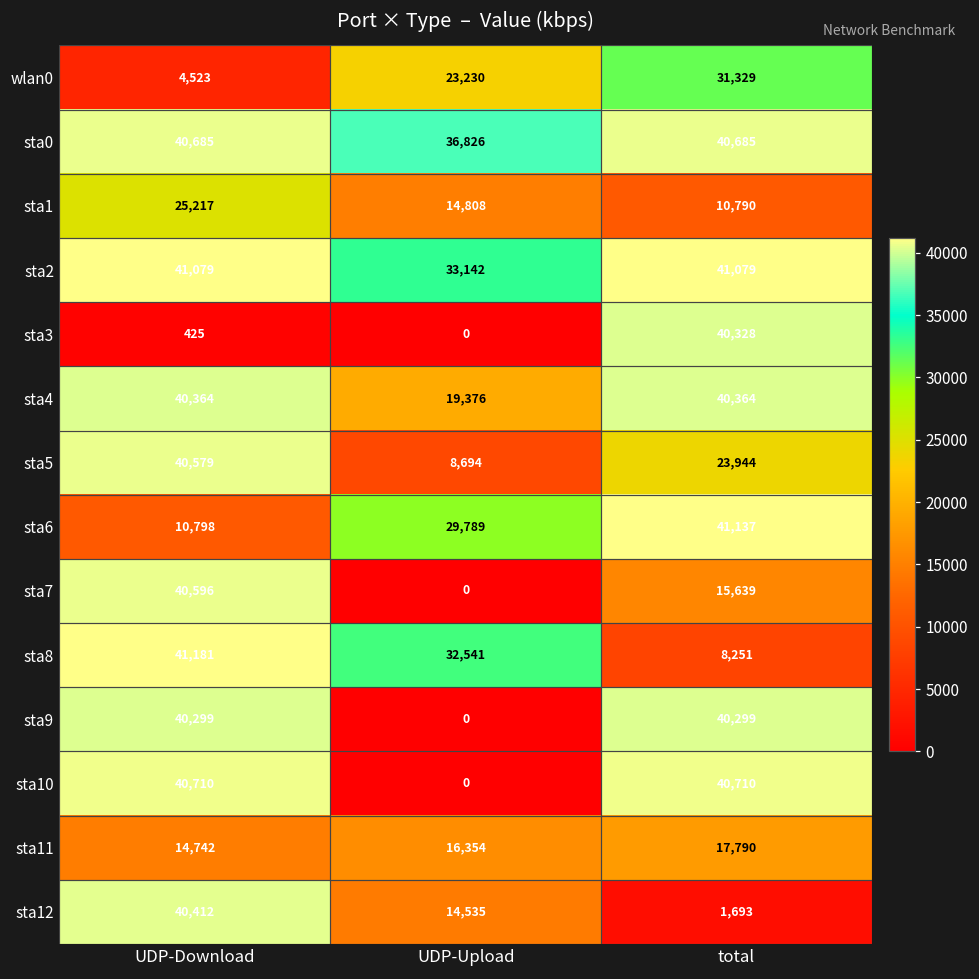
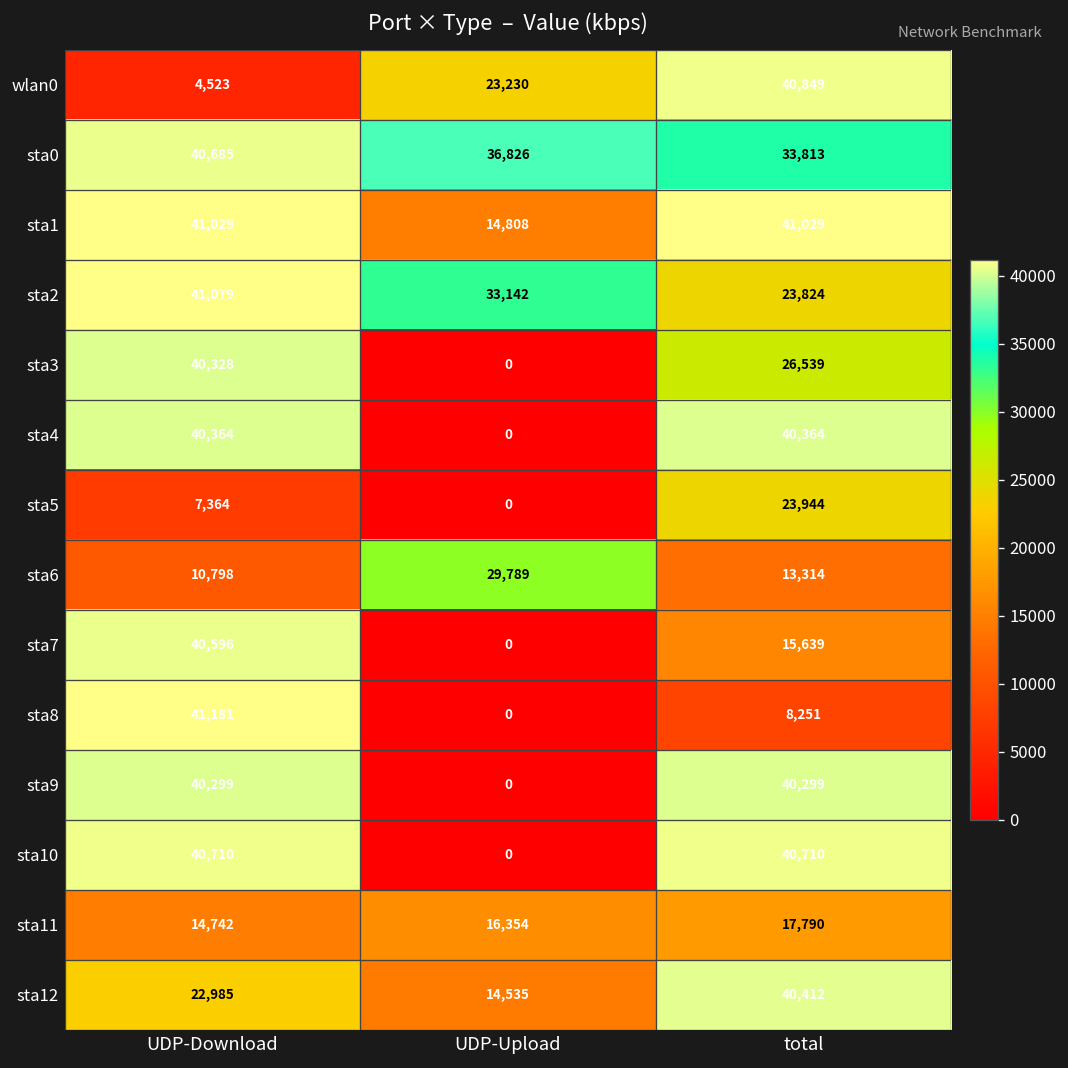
  {
    "wlan0": {
      "UDP-Download": "4,523",
      "UDP-Upload": "23,230",
-     "total": "31,329"
+     "total": "40,849"
    },
    "sta0": {
      "UDP-Download": "40,685",
      "UDP-Upload": "36,826",
-     "total": "40,685"
+     "total": "33,813"
    },
    "sta1": {
-     "UDP-Download": "25,217",
+     "UDP-Download": "41,029",
      "UDP-Upload": "14,808",
-     "total": "10,790"
+     "total": "41,029"
    },
    "sta2": {
      "UDP-Download": "41,079",
      "UDP-Upload": "33,142",
-     "total": "41,079"
+     "total": "23,824"
    },
    "sta3": {
-     "UDP-Download": "425",
+     "UDP-Download": "40,328",
      "UDP-Upload": "0",
-     "total": "40,328"
+     "total": "26,539"
    },
    "sta4": {
      "UDP-Download": "40,364",
-     "UDP-Upload": "19,376",
+     "UDP-Upload": "0",
      "total": "40,364"
    },
    "sta5": {
-     "UDP-Download": "40,579",
-     "UDP-Upload": "8,694",
+     "UDP-Download": "7,364",
+     "UDP-Upload": "0",
      "total": "23,944"
    },
    "sta6": {
      "UDP-Download": "10,798",
      "UDP-Upload": "29,789",
-     "total": "41,137"
+     "total": "13,314"
    },
    "sta7": {
      "UDP-Download": "40,596",
      "UDP-Upload": "0",
      "total": "15,639"
    },
    "sta8": {
      "UDP-Download": "41,181",
-     "UDP-Upload": "32,541",
+     "UDP-Upload": "0",
      "total": "8,251"
    },
    "sta9": {
      "UDP-Download": "40,299",
      "UDP-Upload": "0",
      "total": "40,299"
    },
    "sta10": {
      "UDP-Download": "40,710",
      "UDP-Upload": "0",
      "total": "40,710"
    },
    "sta11": {
      "UDP-Download": "14,742",
      "UDP-Upload": "16,354",
      "total": "17,790"
    },
    "sta12": {
-     "UDP-Download": "40,412",
+     "UDP-Download": "22,985",
      "UDP-Upload": "14,535",
-     "total": "1,693"
+     "total": "40,412"
    }
  }
